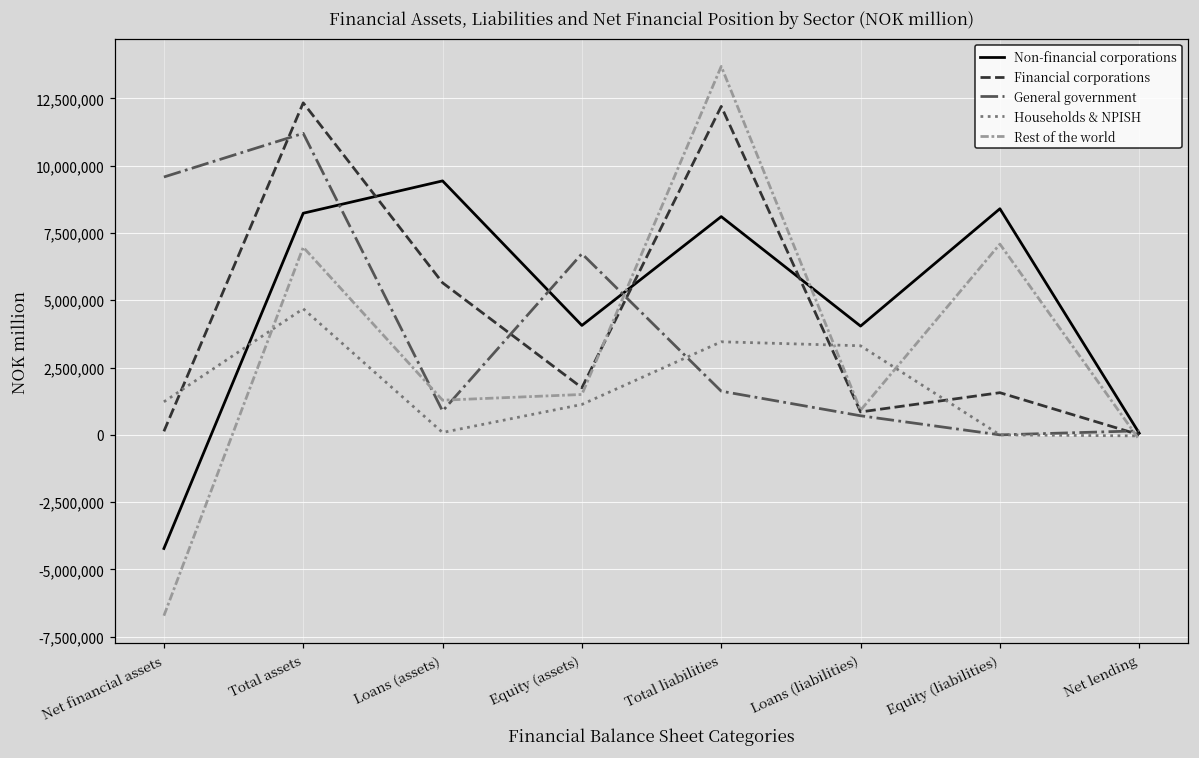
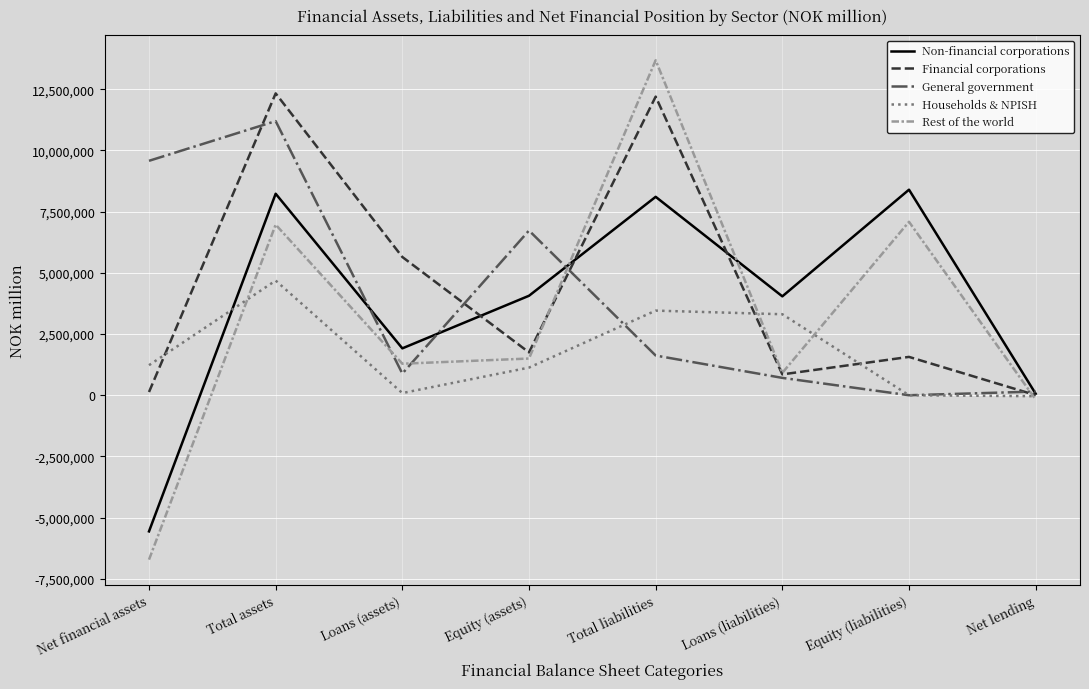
  {
    "Non-financial corporations": {
-     "Net financial assets": "-4,200,000",
+     "Net financial assets": "-5,600,000",
      "Total assets": "8,200,000",
-     "Loans (assets)": "9,400,000",
+     "Loans (assets)": "1,900,000",
      "Equity (assets)": "4,100,000",
      "Total liabilities": "8,100,000",
      "Loans (liabilities)": "4,000,000",
      "Equity (liabilities)": "8,400,000"
    }
  }
